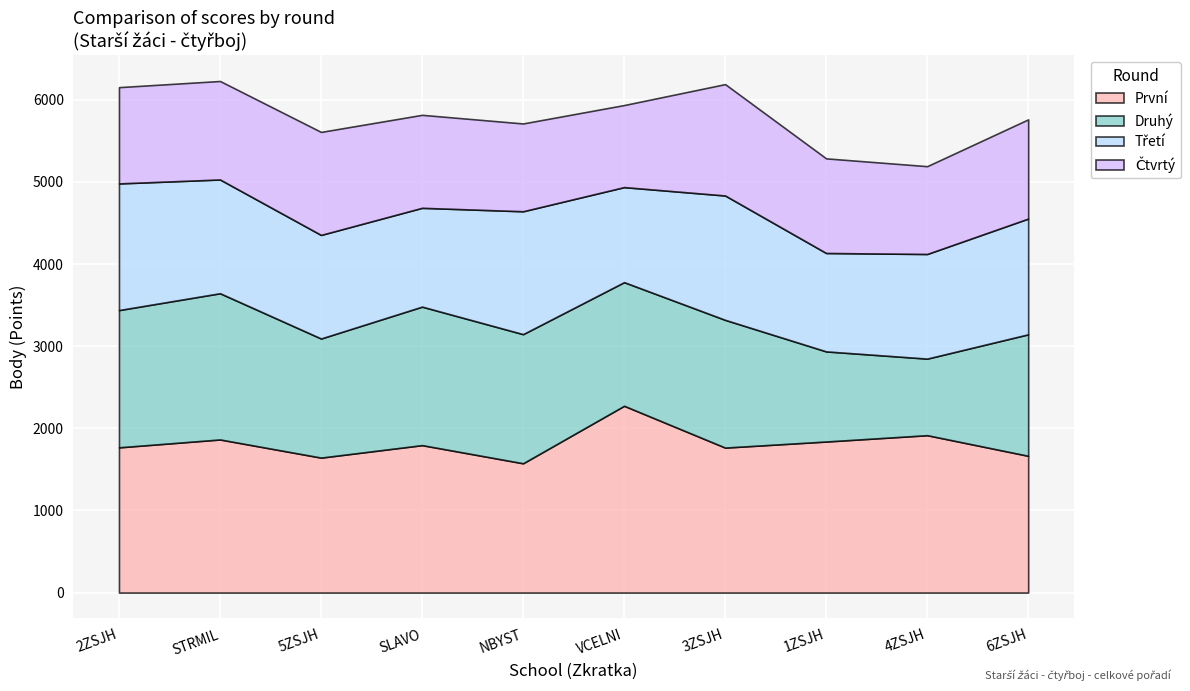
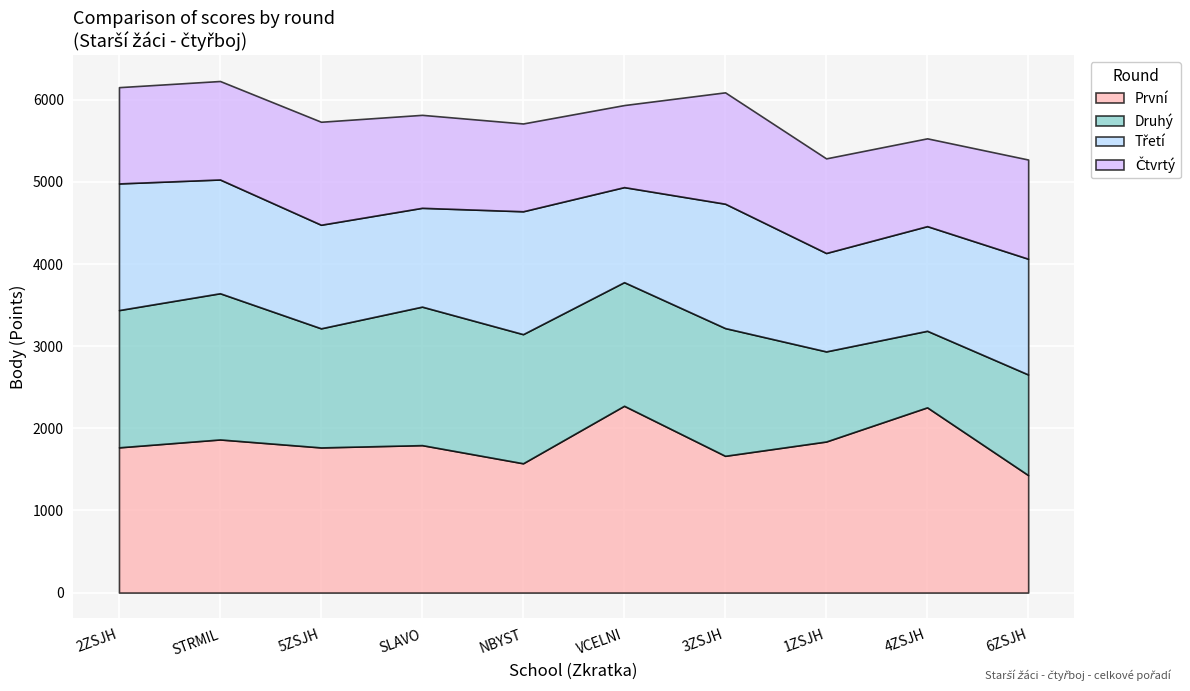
  {
    "První": {
      "2ZSJH": 1800,
      "STRMIL": 1900,
-     "5ZSJH": 1600,
+     "5ZSJH": 1800,
      "SLAVO": 1800,
      "NBYST": 1600,
      "VCELNI": 2300,
-     "3ZSJH": 1800,
+     "3ZSJH": 1700,
      "1ZSJH": 1800,
-     "4ZSJH": 1900,
-     "6ZSJH": 1700
+     "4ZSJH": 2300,
+     "6ZSJH": 1400
    },
    "Druhý": {
      "2ZSJH": 1700,
      "STRMIL": 1800,
      "5ZSJH": 1500,
      "SLAVO": 1700,
      "NBYST": 1600,
      "VCELNI": 1500,
      "3ZSJH": 1600,
      "1ZSJH": 1100,
      "4ZSJH": 900,
-     "6ZSJH": 1500
+     "6ZSJH": 1200
    }
  }
